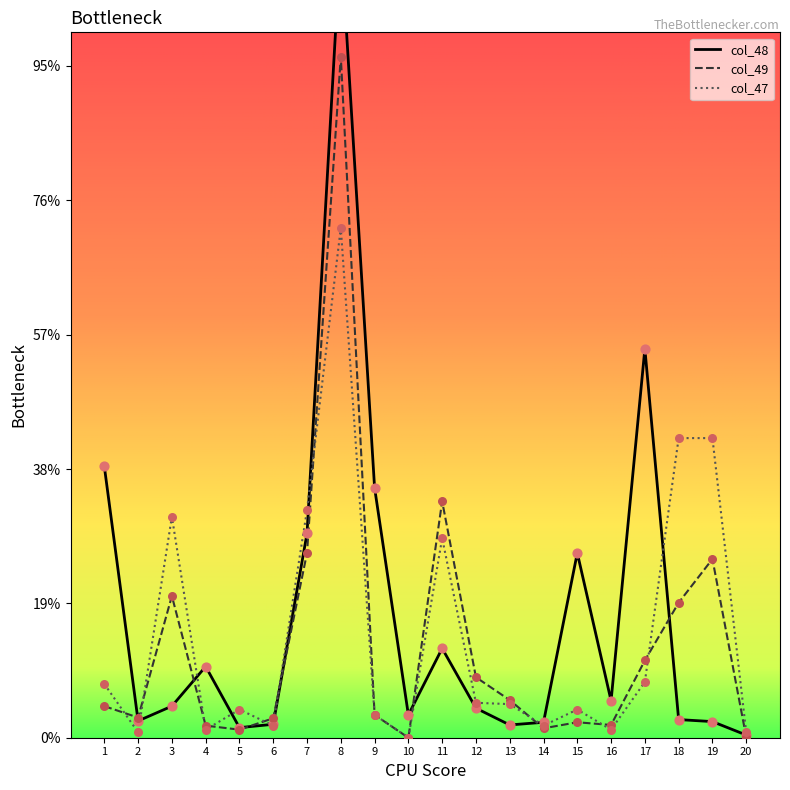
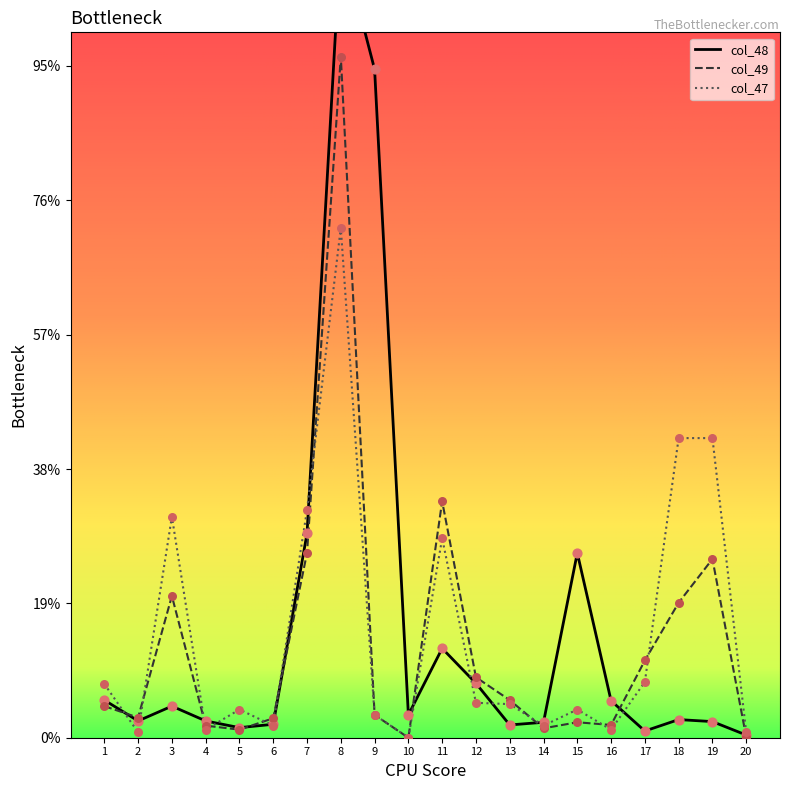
  {
    "col_48": {
-     "1": "38%",
+     "1": "5%",
      "2": "2%",
      "3": "4%",
-     "4": "10%",
+     "4": "2%",
      "7": "29%",
-     "9": "35%",
+     "9": "95%",
      "10": "3%",
      "11": "13%",
-     "12": "4%",
+     "12": "8%",
      "13": "2%",
      "14": "2%",
      "15": "26%",
      "16": "5%",
-     "17": "55%",
+     "17": "1%",
      "18": "3%",
      "19": "2%"
    }
  }
